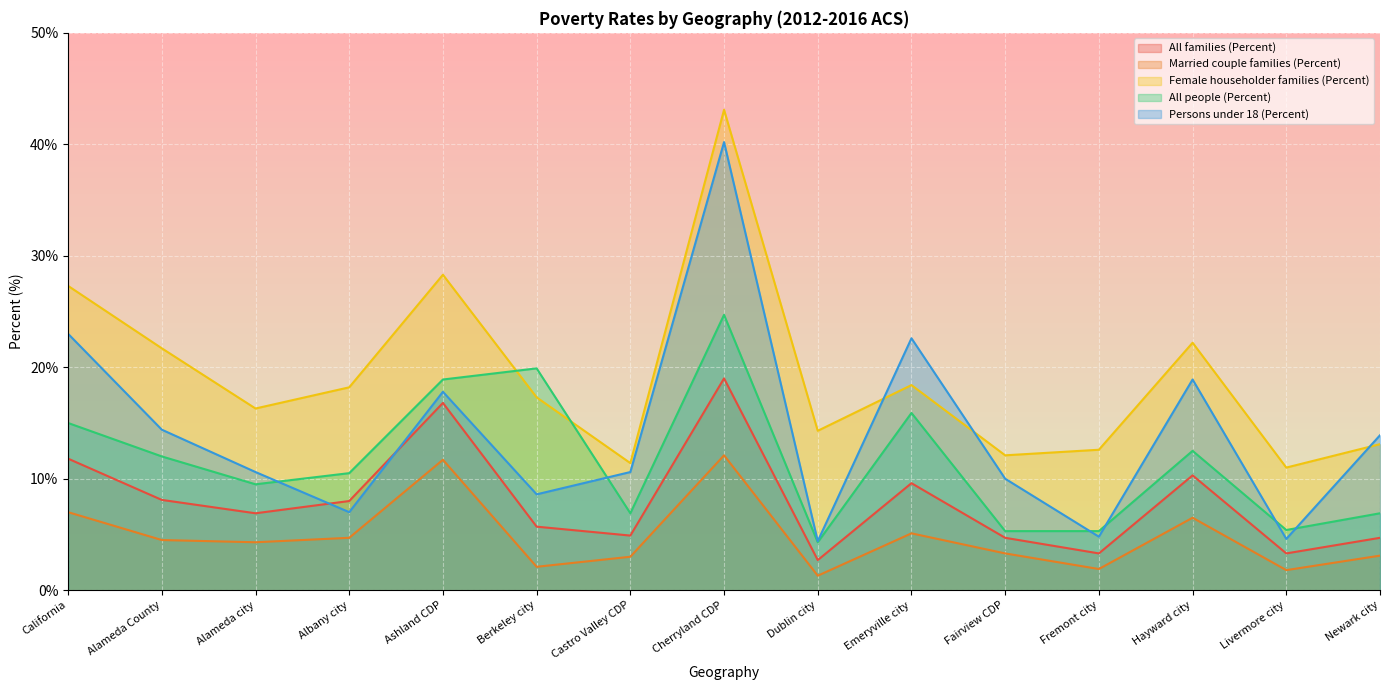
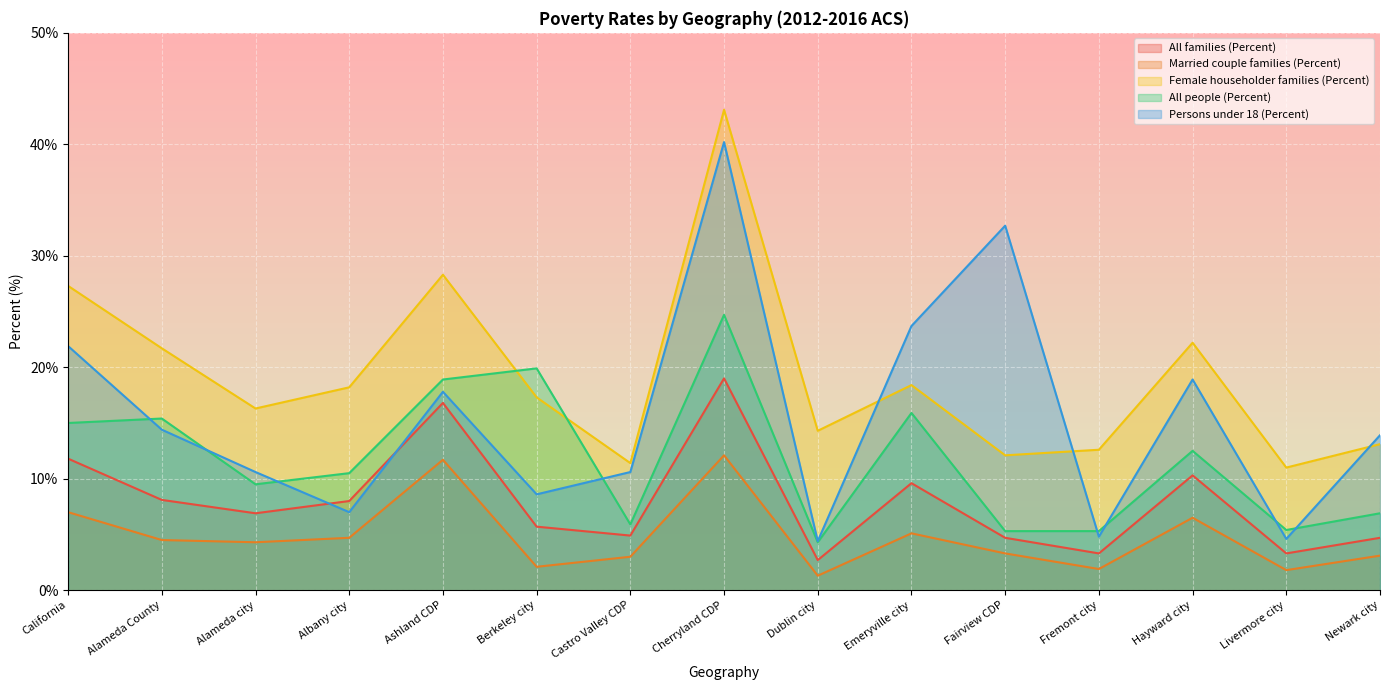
  {
    "All people (Percent)": {
      "California": "15.0%",
-     "Alameda County": "12.0%",
+     "Alameda County": "15.4%",
      "Alameda city": "9.5%",
      "Albany city": "10.5%",
      "Ashland CDP": "18.9%",
      "Berkeley city": "19.9%",
-     "Castro Valley CDP": "6.9%",
+     "Castro Valley CDP": "5.9%",
      "Cherryland CDP": "24.7%",
      "Emeryville city": "15.9%",
      "Fairview CDP": "5.3%",
      "Fremont city": "5.3%",
      "Hayward city": "12.5%",
      "Livermore city": "5.4%",
      "Newark city": "6.9%"
    },
    "Persons under 18 (Percent)": {
-     "California": "23.0%",
+     "California": "21.9%",
      "Alameda County": "14.4%",
      "Alameda city": "10.6%",
      "Albany city": "7.0%",
      "Ashland CDP": "17.8%",
      "Berkeley city": "8.6%",
      "Castro Valley CDP": "10.6%",
      "Cherryland CDP": "40.2%",
-     "Emeryville city": "22.6%",
-     "Fairview CDP": "10.0%",
+     "Emeryville city": "23.7%",
+     "Fairview CDP": "32.7%",
      "Fremont city": "4.8%",
      "Hayward city": "18.9%",
      "Livermore city": "4.6%",
      "Newark city": "13.9%"
    }
  }
